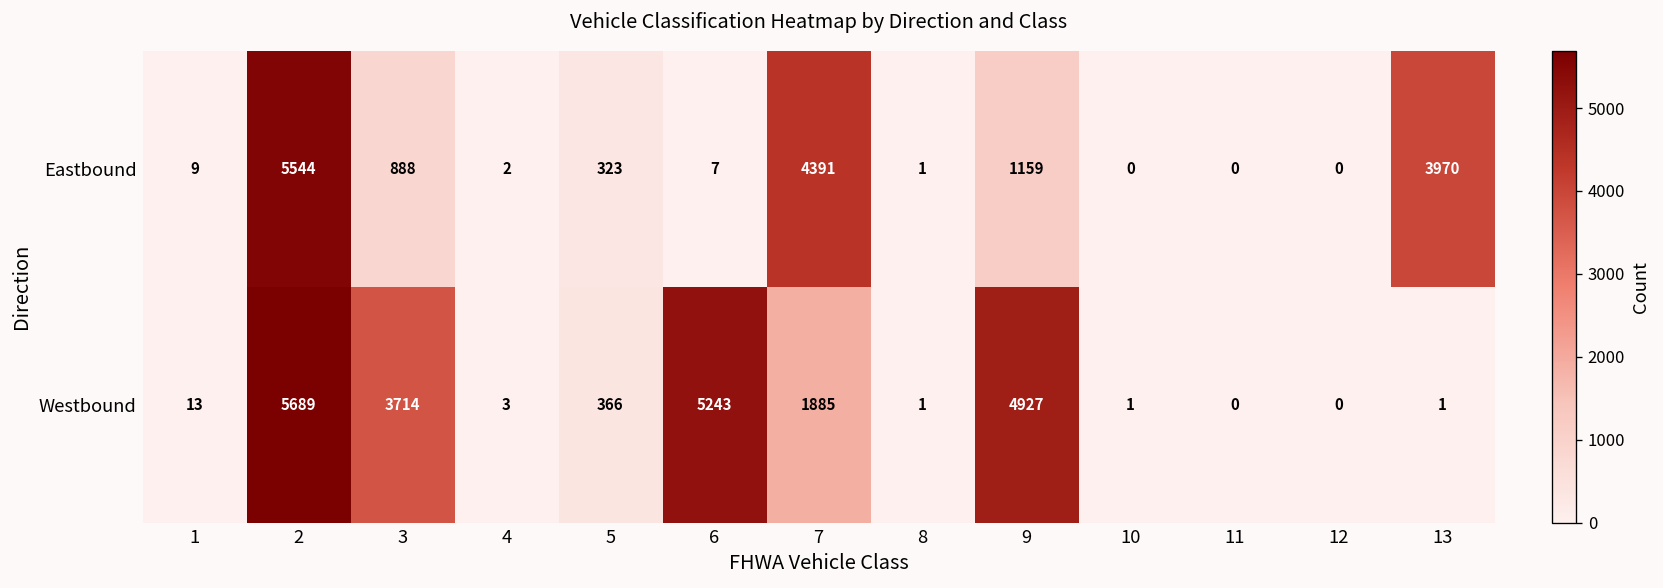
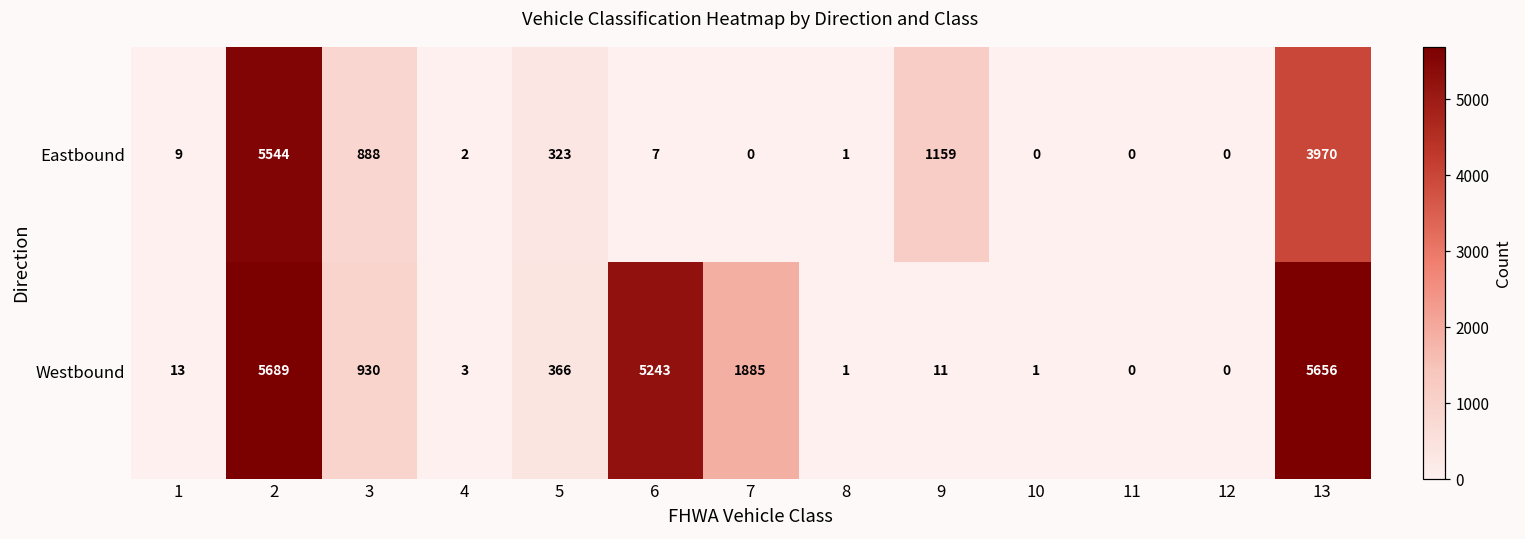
  {
    "Eastbound": {
      "1": 9,
      "2": 5544,
      "3": 888,
      "4": 2,
      "5": 323,
      "6": 7,
-     "7": 4391,
+     "7": 0,
      "8": 1,
      "9": 1159,
      "10": 0,
      "11": 0,
      "12": 0,
      "13": 3970
    },
    "Westbound": {
      "1": 13,
      "2": 5689,
-     "3": 3714,
+     "3": 930,
      "4": 3,
      "5": 366,
      "6": 5243,
      "7": 1885,
      "8": 1,
-     "9": 4927,
+     "9": 11,
      "10": 1,
      "11": 0,
      "12": 0,
-     "13": 1
+     "13": 5656
    }
  }
